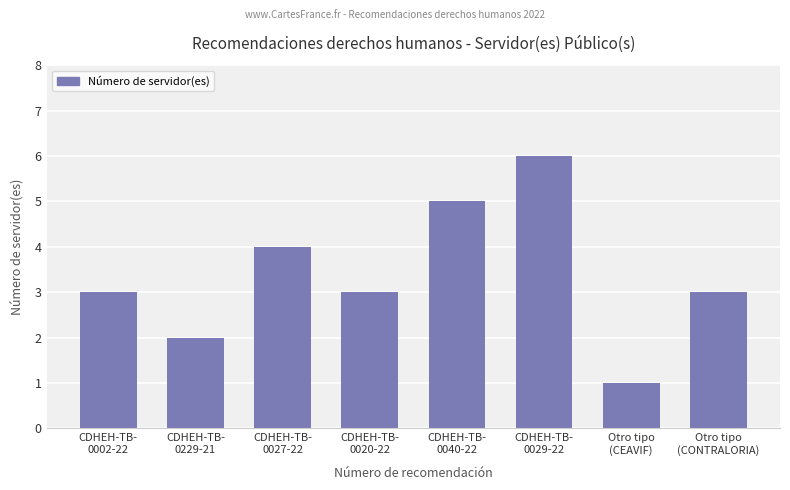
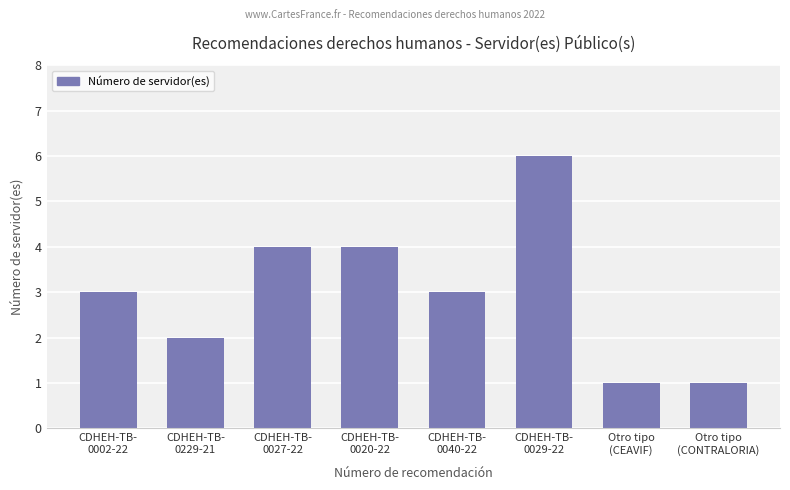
  {
    "CDHEH-TB- 0002-22": 3,
    "CDHEH-TB- 0229-21": 2,
    "CDHEH-TB- 0027-22": 4,
-   "CDHEH-TB- 0020-22": 3,
-   "CDHEH-TB- 0040-22": 5,
+   "CDHEH-TB- 0020-22": 4,
+   "CDHEH-TB- 0040-22": 3,
    "CDHEH-TB- 0029-22": 6,
    "Otro tipo (CEAVIF)": 1,
-   "Otro tipo (CONTRALORIA)": 3
+   "Otro tipo (CONTRALORIA)": 1
  }
